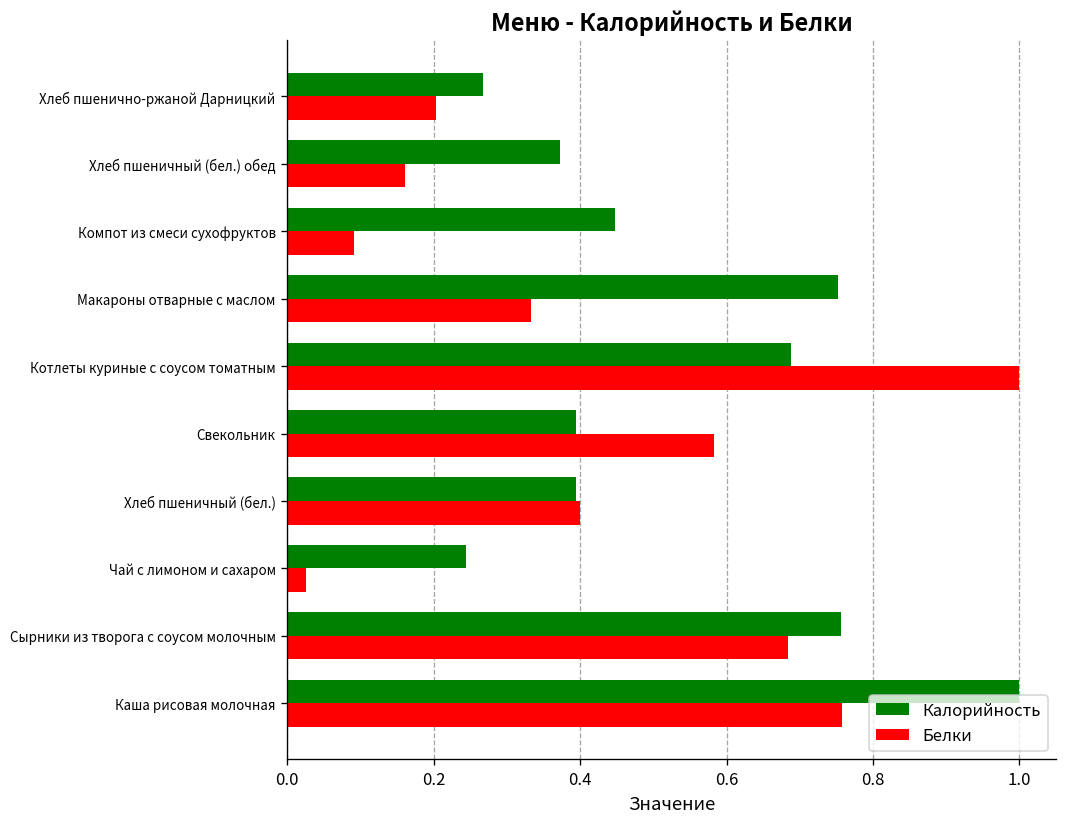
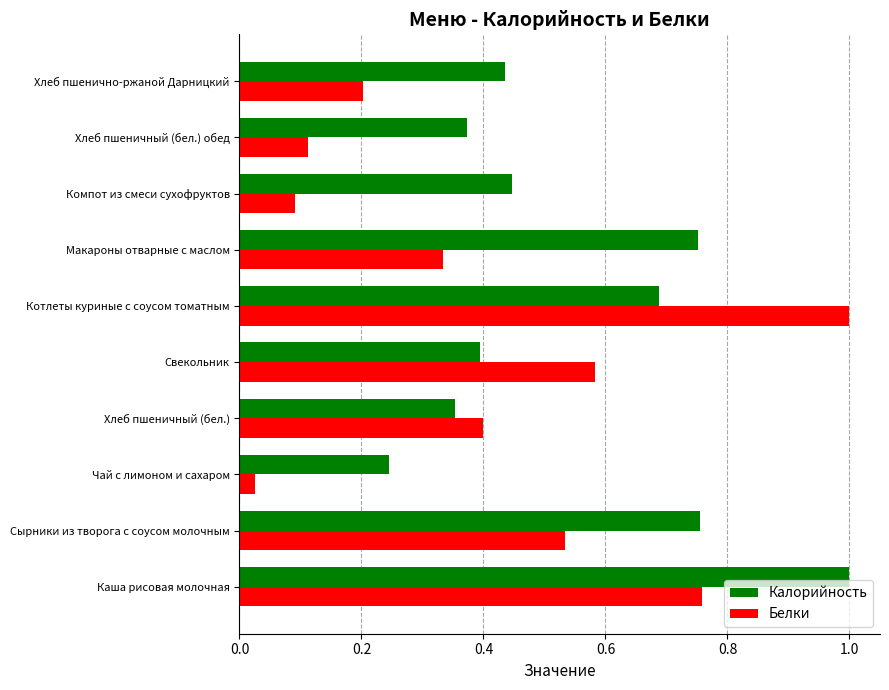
  {
    "Калорийность": {
-     "Хлеб пшенично-ржаной Дарницкий": 0.27,
+     "Хлеб пшенично-ржаной Дарницкий": 0.44,
      "Хлеб пшеничный (бел.) обед": 0.37,
      "Компот из смеси сухофруктов": 0.45,
      "Макароны отварные с маслом": 0.75,
      "Котлеты куриные с соусом томатным": 0.69,
      "Свекольник": 0.39,
-     "Хлеб пшеничный (бел.)": 0.39,
+     "Хлеб пшеничный (бел.)": 0.35,
      "Чай с лимоном и сахаром": 0.24,
      "Сырники из творога с соусом молочным": 0.76,
      "Каша рисовая молочная": 1.00
    },
    "Белки": {
      "Хлеб пшенично-ржаной Дарницкий": 0.20,
-     "Хлеб пшеничный (бел.) обед": 0.16,
+     "Хлеб пшеничный (бел.) обед": 0.11,
      "Компот из смеси сухофруктов": 0.09,
      "Макароны отварные с маслом": 0.33,
      "Котлеты куриные с соусом томатным": 1.00,
      "Свекольник": 0.58,
      "Хлеб пшеничный (бел.)": 0.40,
      "Чай с лимоном и сахаром": 0.02,
-     "Сырники из творога с соусом молочным": 0.68,
+     "Сырники из творога с соусом молочным": 0.53,
      "Каша рисовая молочная": 0.76
    }
  }
